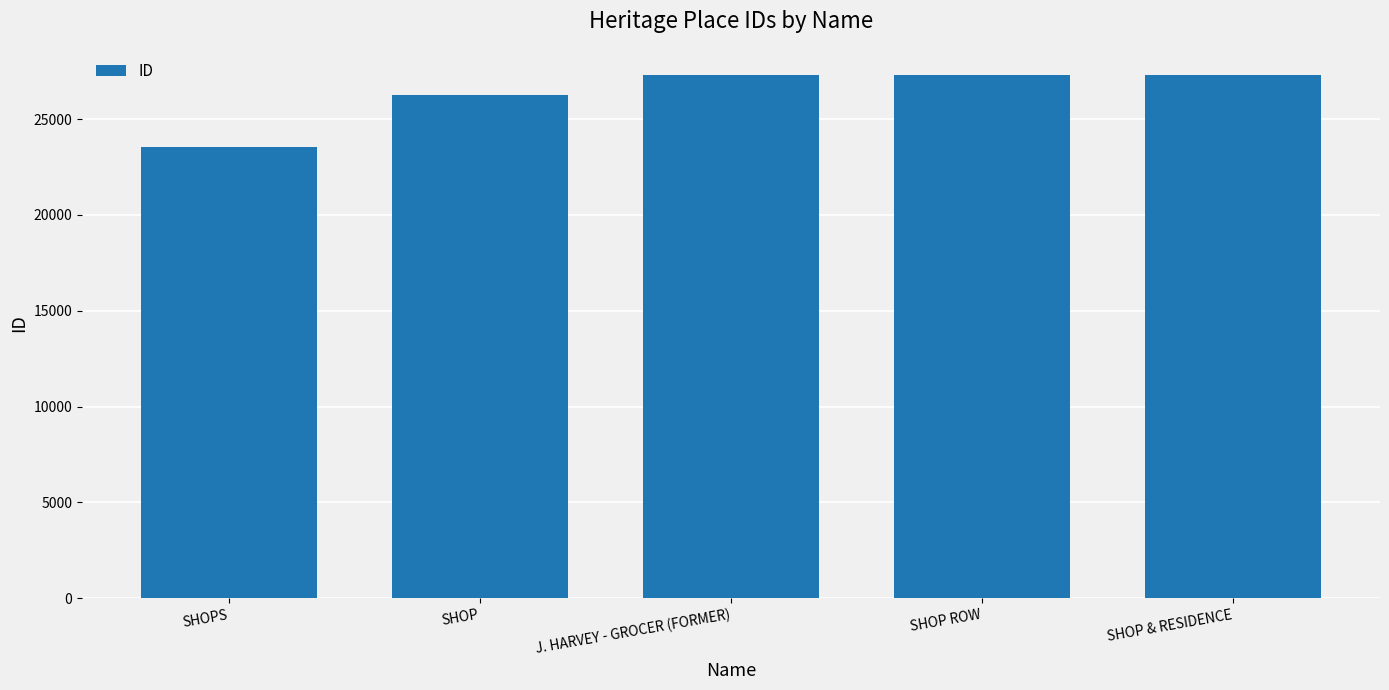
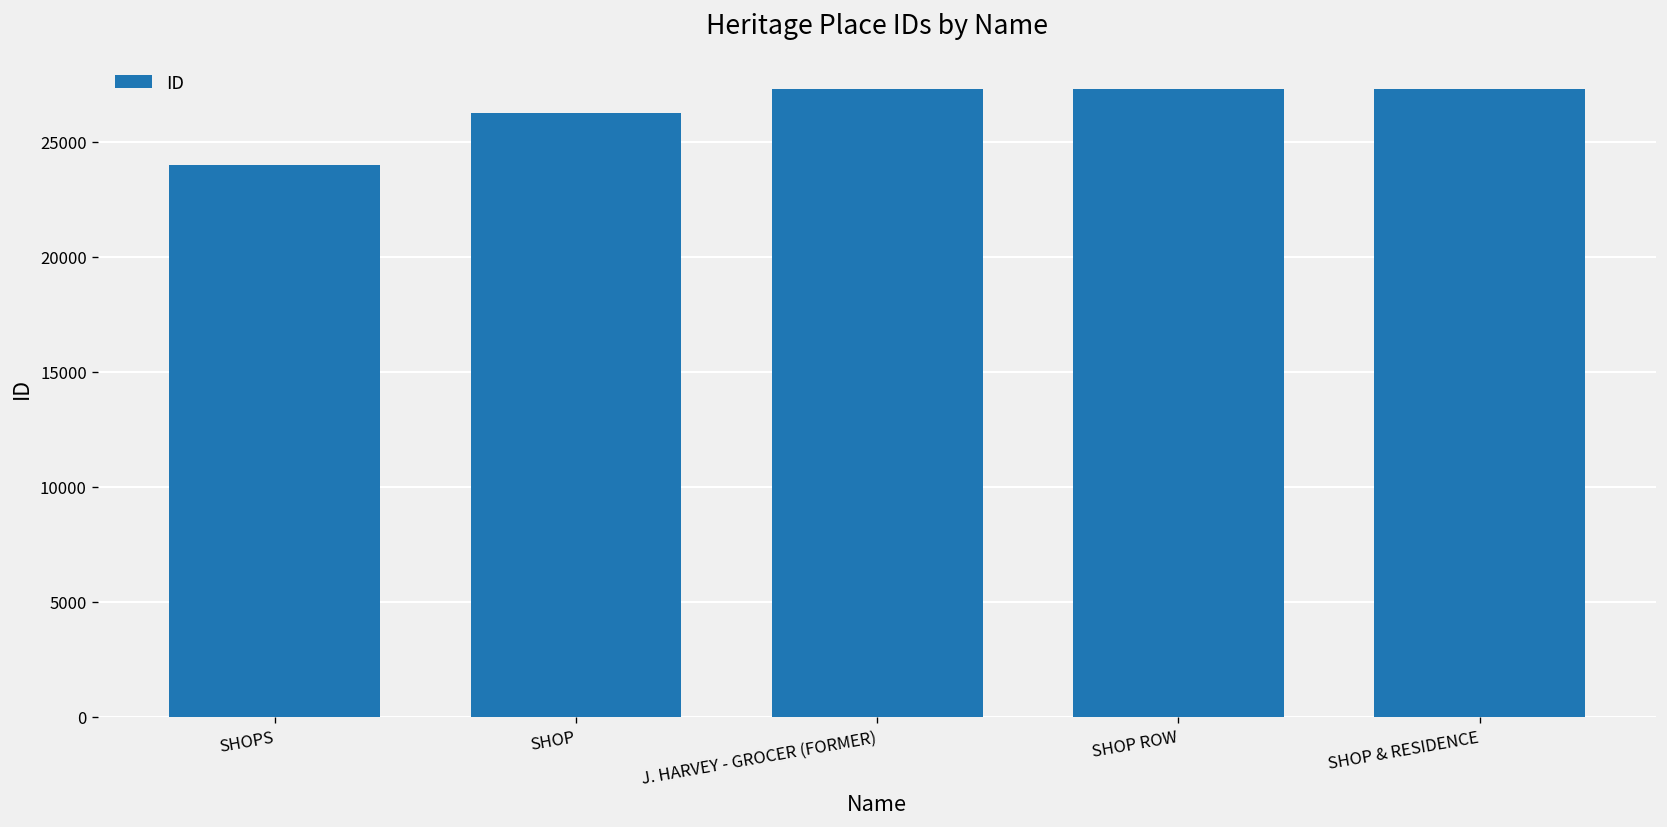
  {
-   "SHOPS": 23500,
+   "SHOPS": 24000,
    "SHOP": 26300,
    "J. HARVEY - GROCER (FORMER)": 27300,
    "SHOP ROW": 27300,
    "SHOP & RESIDENCE": 27300
  }
